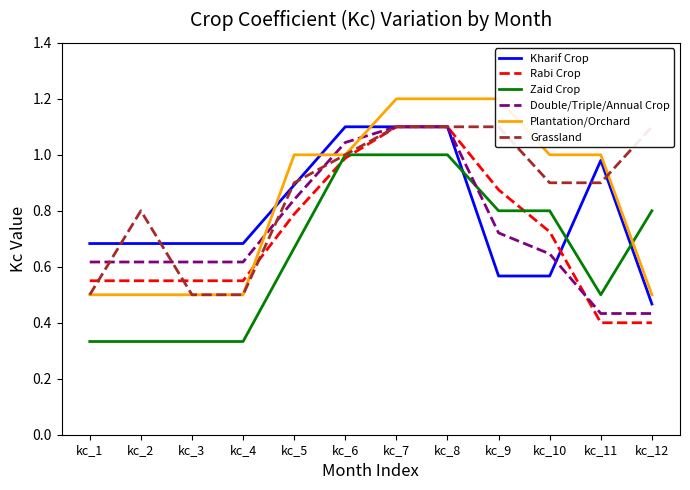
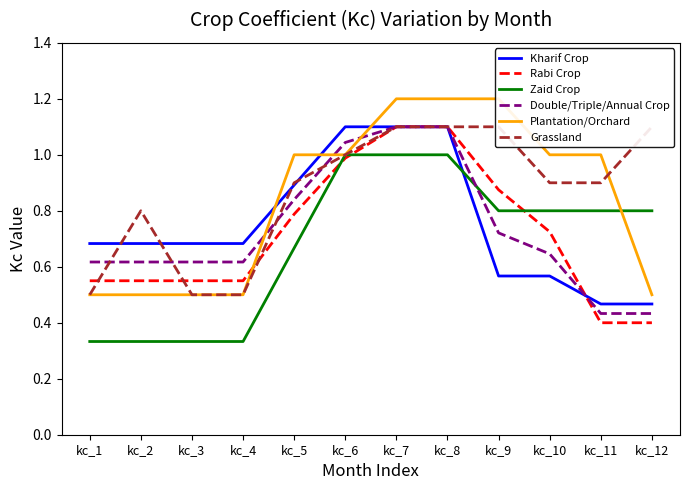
  {
    "Kharif Crop": {
      "kc_1": 0.68,
      "kc_2": 0.68,
      "kc_3": 0.68,
      "kc_4": 0.68,
      "kc_6": 1.10,
      "kc_9": 0.57,
      "kc_10": 0.57,
-     "kc_11": 0.98,
+     "kc_11": 0.47,
      "kc_12": 0.47
    },
    "Rabi Crop": {
      "kc_1": 0.55,
      "kc_2": 0.55,
      "kc_3": 0.55,
      "kc_4": 0.55,
      "kc_5": 0.79,
      "kc_6": 0.99,
      "kc_9": 0.88,
      "kc_10": 0.73,
      "kc_11": 0.40,
      "kc_12": 0.40
    },
    "Zaid Crop": {
      "kc_1": 0.33,
      "kc_2": 0.33,
      "kc_3": 0.33,
      "kc_4": 0.33,
      "kc_5": 0.67,
      "kc_7": 1.0,
      "kc_8": 1.0,
      "kc_9": 0.8,
      "kc_10": 0.8,
-     "kc_11": 0.5,
+     "kc_11": 0.8,
      "kc_12": 0.8
    },
    "Double/Triple/Annual Crop": {
      "kc_1": 0.62,
      "kc_2": 0.62,
      "kc_3": 0.62,
      "kc_4": 0.62,
      "kc_5": 0.84,
      "kc_6": 1.04,
      "kc_9": 0.72,
      "kc_10": 0.65,
      "kc_11": 0.43,
      "kc_12": 0.43
    },
    "Plantation/Orchard": {
      "kc_2": 0.50,
      "kc_5": 1.00,
      "kc_7": 1.20,
      "kc_8": 1.20,
      "kc_10": 1.00,
      "kc_11": 1.00,
      "kc_12": 0.50
    },
    "Grassland": {
      "kc_2": 0.80,
      "kc_10": 0.90,
      "kc_11": 0.90
    }
  }
